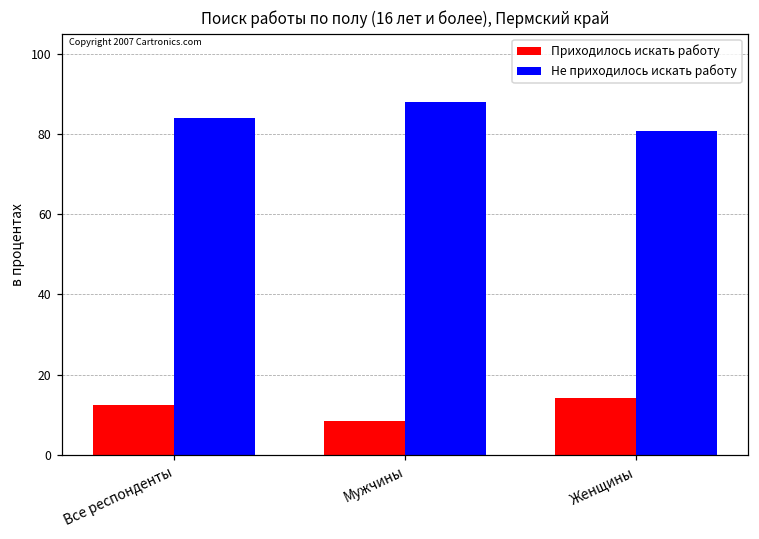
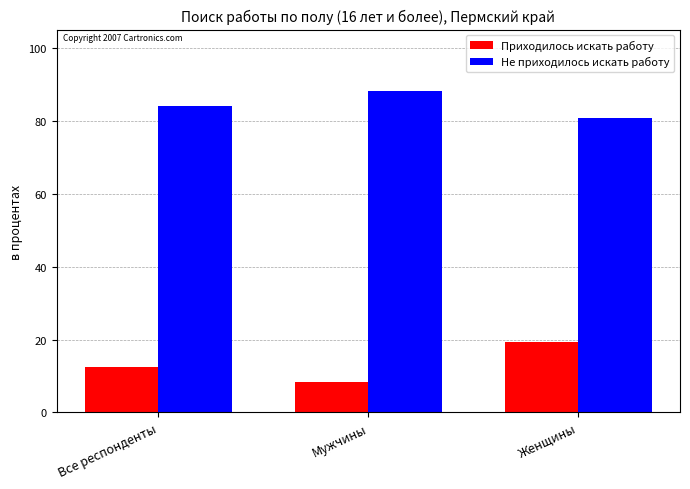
  {
    "Приходилось искать работу": {
      "Все респонденты": 13,
      "Мужчины": 8,
-     "Женщины": 14
+     "Женщины": 19
    },
    "Не приходилось искать работу": {
      "Все респонденты": 84,
      "Мужчины": 88,
      "Женщины": 81
    }
  }
